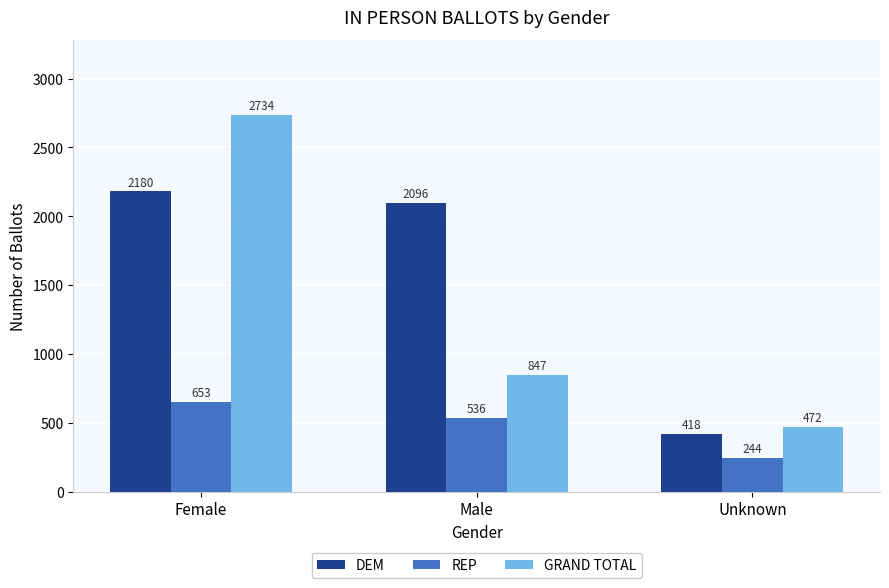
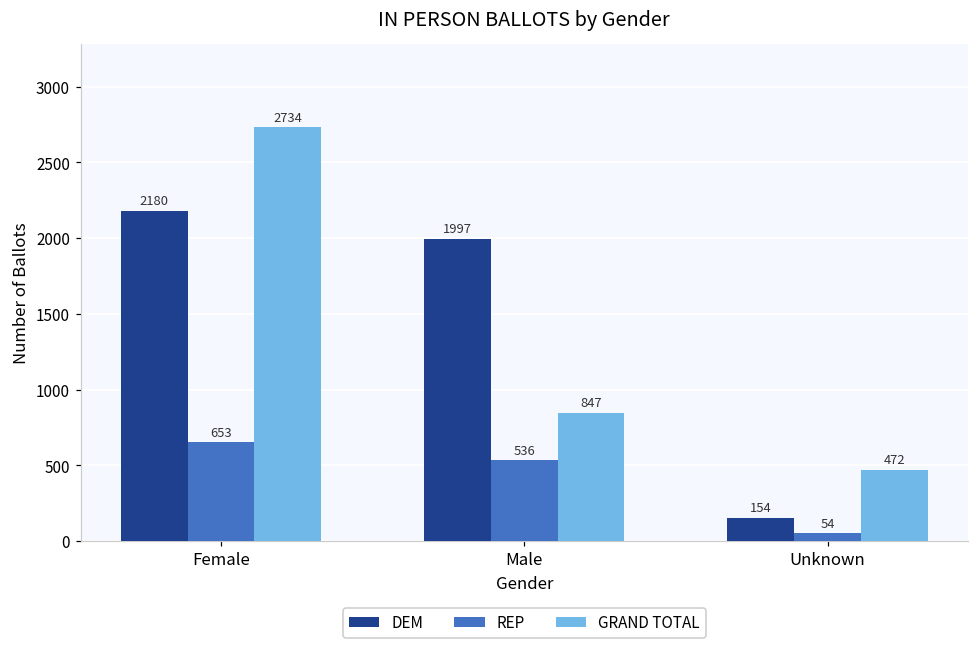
  {
    "DEM": {
      "Female": 2180,
-     "Male": 2096,
-     "Unknown": 418
+     "Male": 1997,
+     "Unknown": 154
    },
    "REP": {
      "Female": 653,
      "Male": 536,
-     "Unknown": 244
+     "Unknown": 54
    },
    "GRAND TOTAL": {
      "Female": 2734,
      "Male": 847,
      "Unknown": 472
    }
  }
